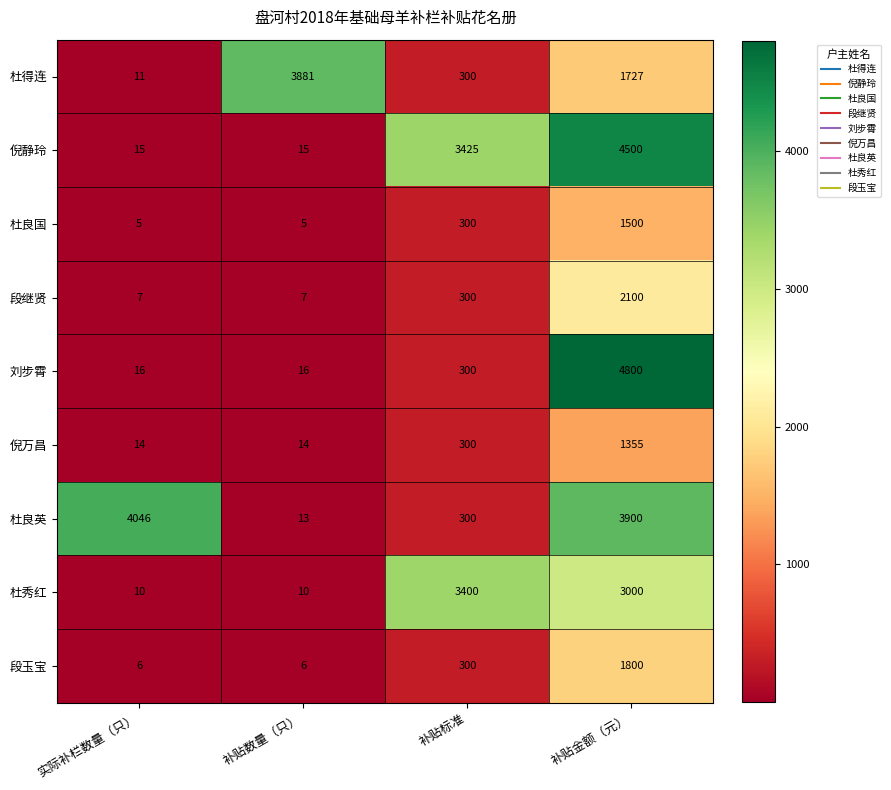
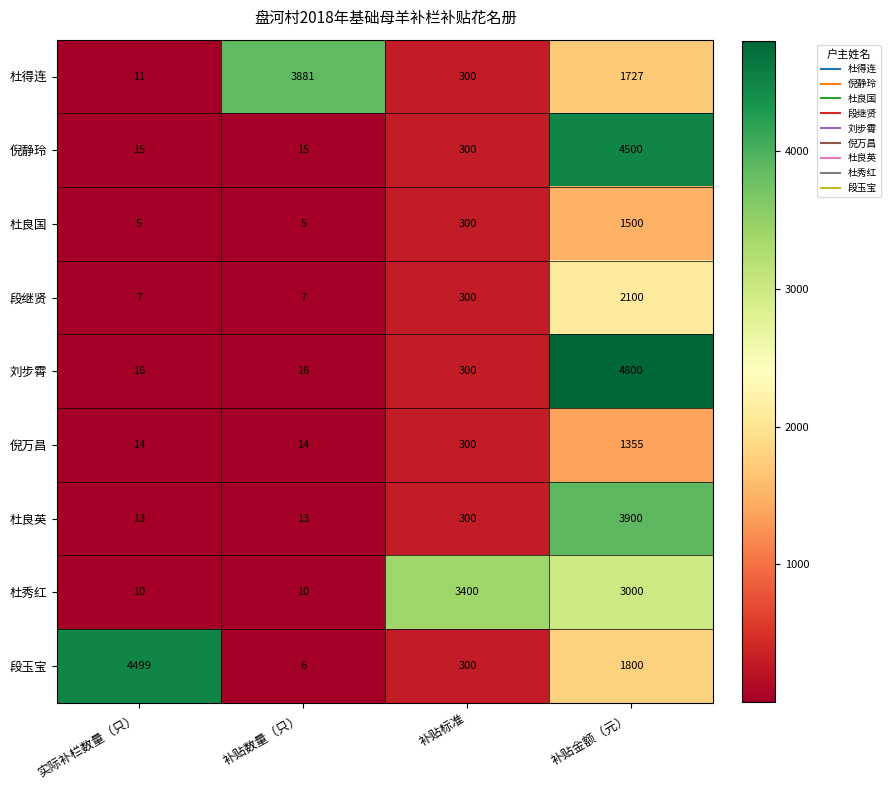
  {
    "杜得连": {
      "实际补栏数量（只）": 11,
      "补贴数量（只）": 3881,
      "补贴标准": 300,
      "补贴金额（元）": 1727
    },
    "倪静玲": {
      "实际补栏数量（只）": 15,
      "补贴数量（只）": 15,
-     "补贴标准": 3425,
+     "补贴标准": 300,
      "补贴金额（元）": 4500
    },
    "杜良国": {
      "实际补栏数量（只）": 5,
      "补贴数量（只）": 5,
      "补贴标准": 300,
      "补贴金额（元）": 1500
    },
    "段继贤": {
      "实际补栏数量（只）": 7,
      "补贴数量（只）": 7,
      "补贴标准": 300,
      "补贴金额（元）": 2100
    },
    "刘步霄": {
      "实际补栏数量（只）": 16,
      "补贴数量（只）": 16,
      "补贴标准": 300,
      "补贴金额（元）": 4800
    },
    "倪万昌": {
      "实际补栏数量（只）": 14,
      "补贴数量（只）": 14,
      "补贴标准": 300,
      "补贴金额（元）": 1355
    },
    "杜良英": {
-     "实际补栏数量（只）": 4046,
+     "实际补栏数量（只）": 13,
      "补贴数量（只）": 13,
      "补贴标准": 300,
      "补贴金额（元）": 3900
    },
    "杜秀红": {
      "实际补栏数量（只）": 10,
      "补贴数量（只）": 10,
      "补贴标准": 3400,
      "补贴金额（元）": 3000
    },
    "段玉宝": {
-     "实际补栏数量（只）": 6,
+     "实际补栏数量（只）": 4499,
      "补贴数量（只）": 6,
      "补贴标准": 300,
      "补贴金额（元）": 1800
    }
  }
